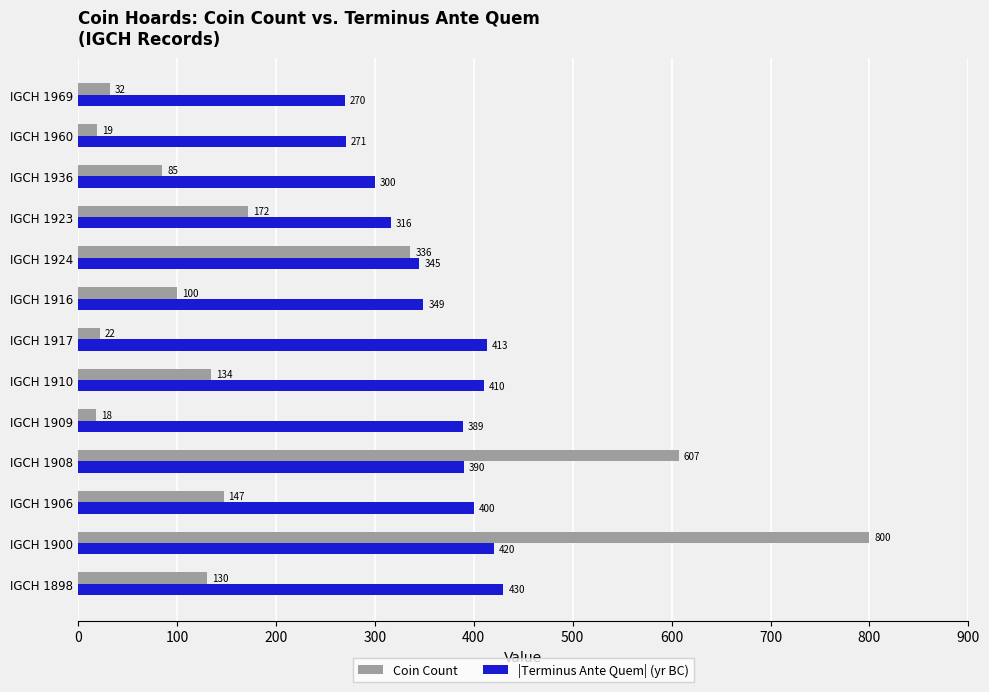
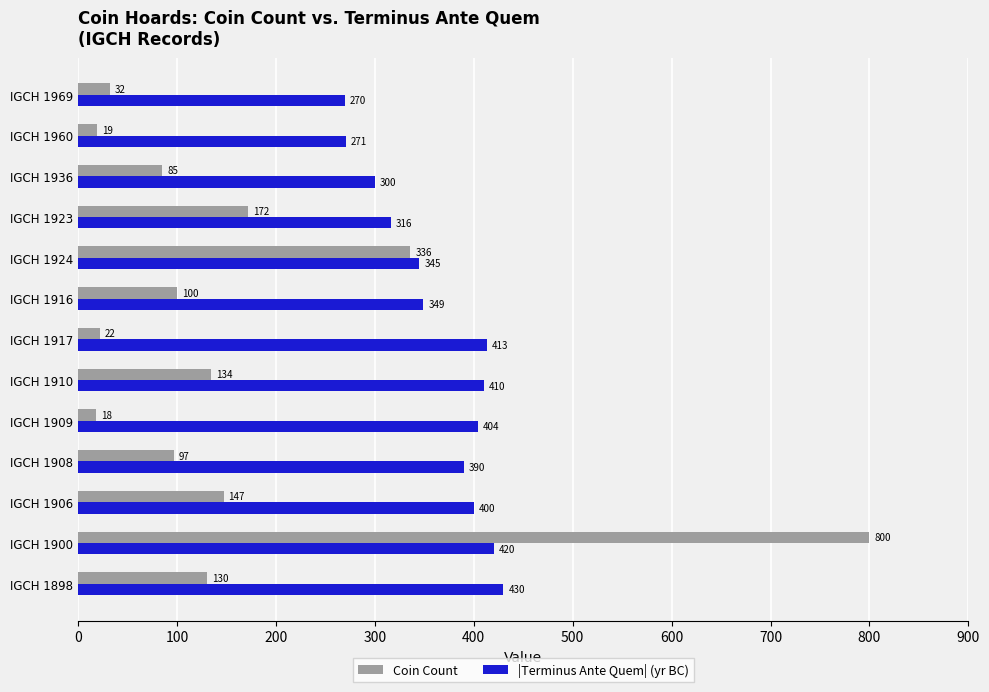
  {
    "Coin Count": {
      "IGCH 1969": 32,
      "IGCH 1960": 19,
      "IGCH 1936": 85,
      "IGCH 1923": 172,
      "IGCH 1924": 336,
      "IGCH 1916": 100,
      "IGCH 1917": 22,
      "IGCH 1910": 134,
      "IGCH 1909": 18,
-     "IGCH 1908": 607,
+     "IGCH 1908": 97,
      "IGCH 1906": 147,
      "IGCH 1900": 800,
      "IGCH 1898": 130
    },
    "|Terminus Ante Quem| (yr BC)": {
      "IGCH 1969": 270,
      "IGCH 1960": 271,
      "IGCH 1936": 300,
      "IGCH 1923": 316,
      "IGCH 1924": 345,
      "IGCH 1916": 349,
      "IGCH 1917": 413,
      "IGCH 1910": 410,
-     "IGCH 1909": 389,
+     "IGCH 1909": 404,
      "IGCH 1908": 390,
      "IGCH 1906": 400,
      "IGCH 1900": 420,
      "IGCH 1898": 430
    }
  }
